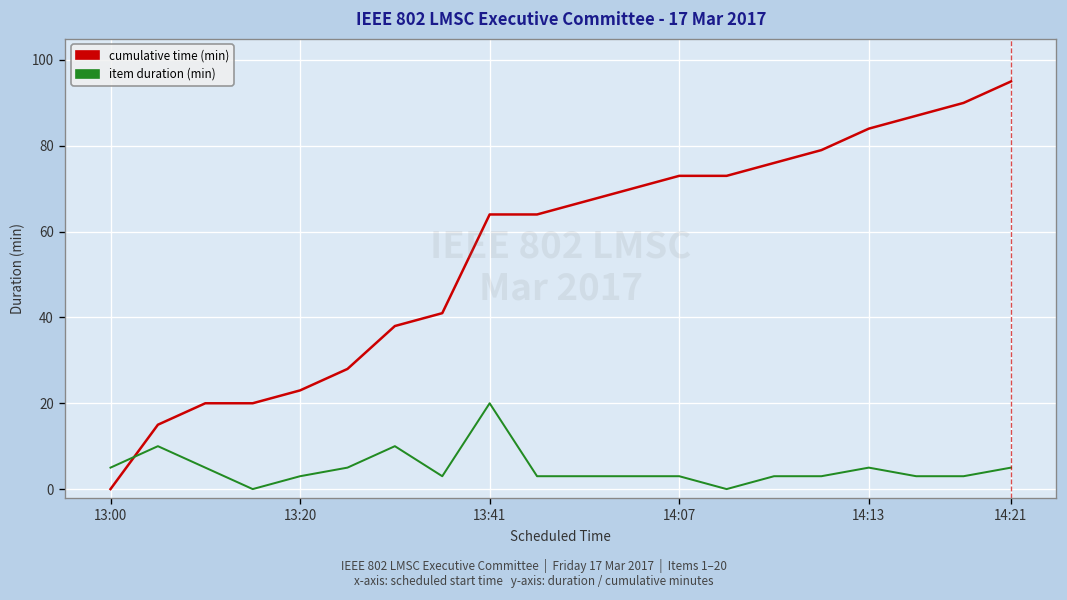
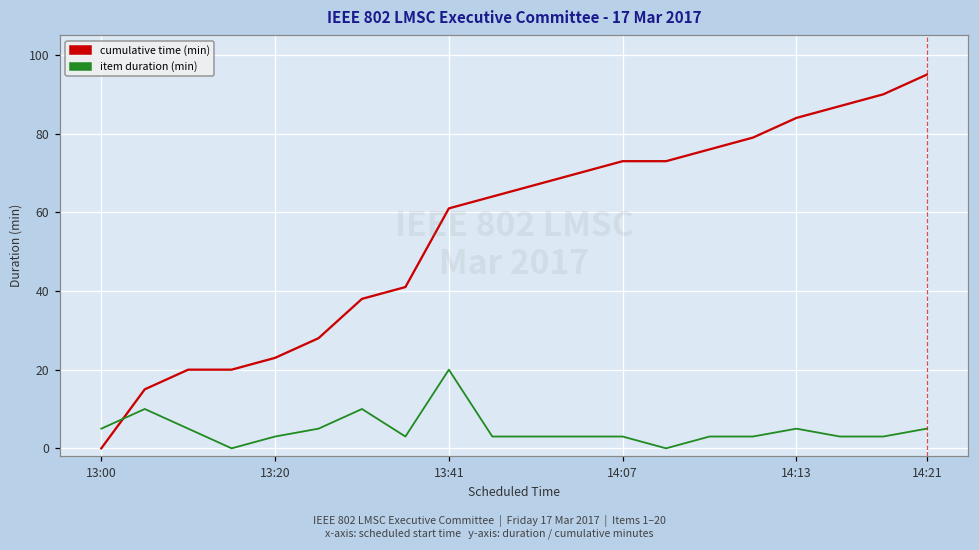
  {
    "cumulative time (min)": {
      "13:00": 0,
-     "13:41": 64,
+     "13:41": 61,
      "14:21": 95
    }
  }
